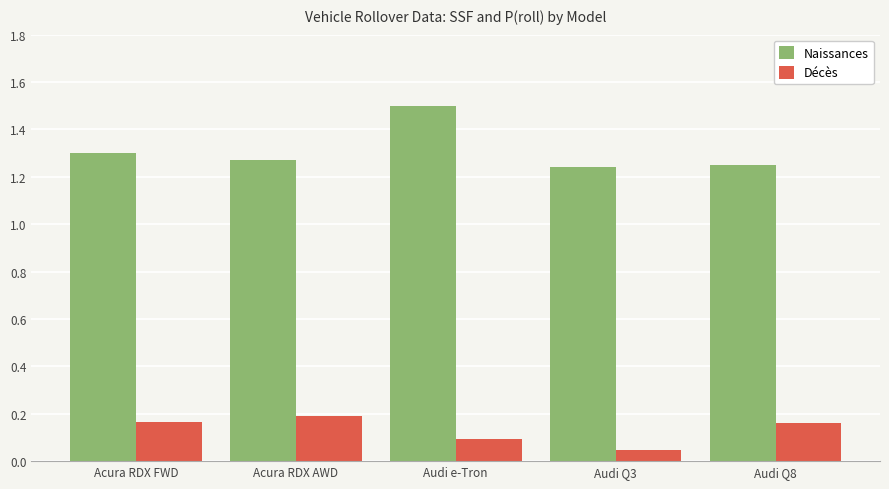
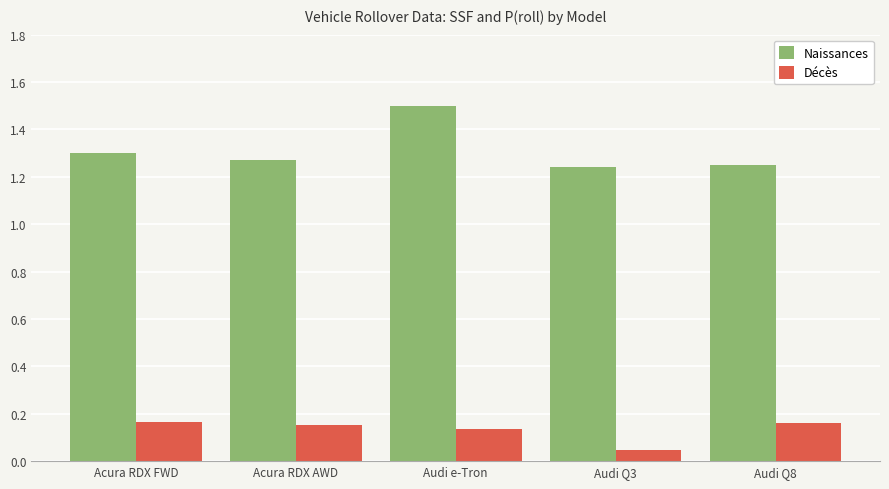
  {
    "Naissances": {
      "Acura RDX FWD": 1.30,
      "Acura RDX AWD": 1.27,
      "Audi e-Tron": 1.50,
      "Audi Q3": 1.24,
      "Audi Q8": 1.25
    },
    "Décès": {
      "Acura RDX FWD": 0.16,
-     "Acura RDX AWD": 0.19,
-     "Audi e-Tron": 0.09,
+     "Acura RDX AWD": 0.15,
+     "Audi e-Tron": 0.14,
      "Audi Q3": 0.05,
      "Audi Q8": 0.16
    }
  }
